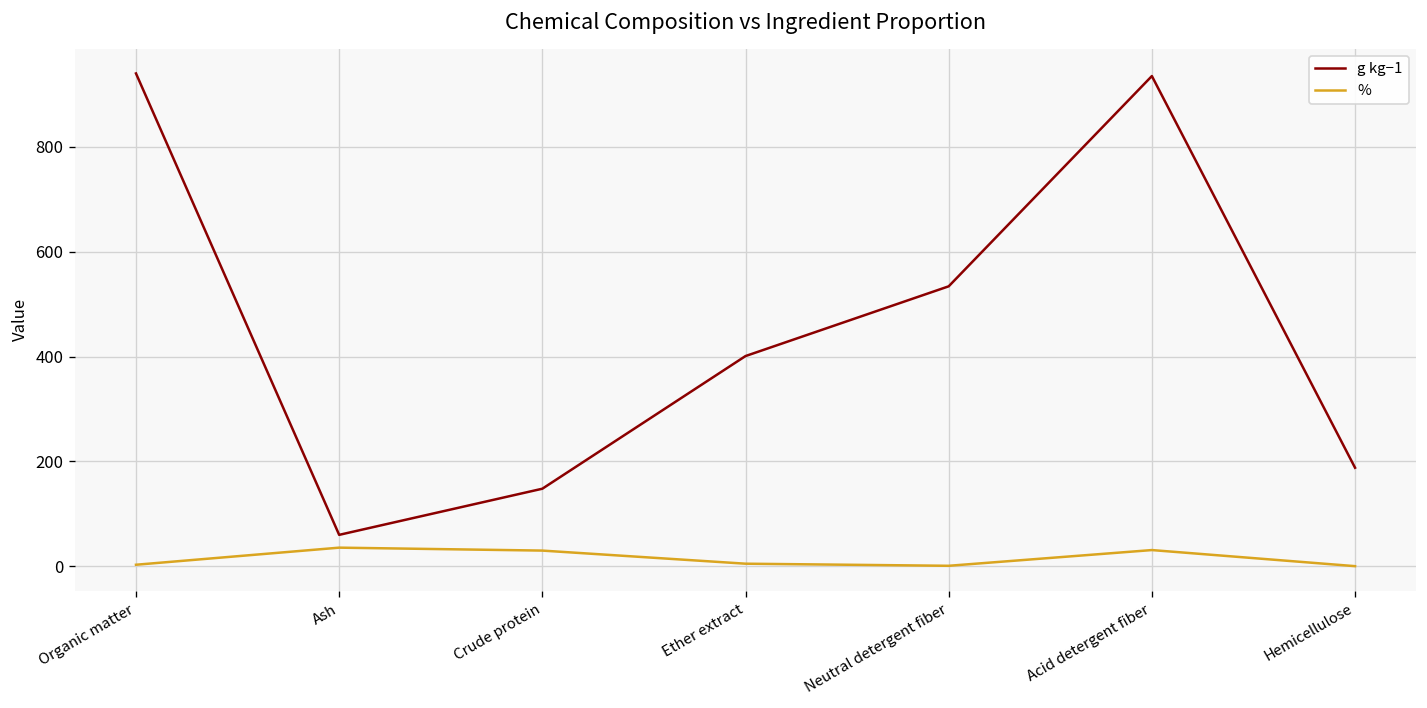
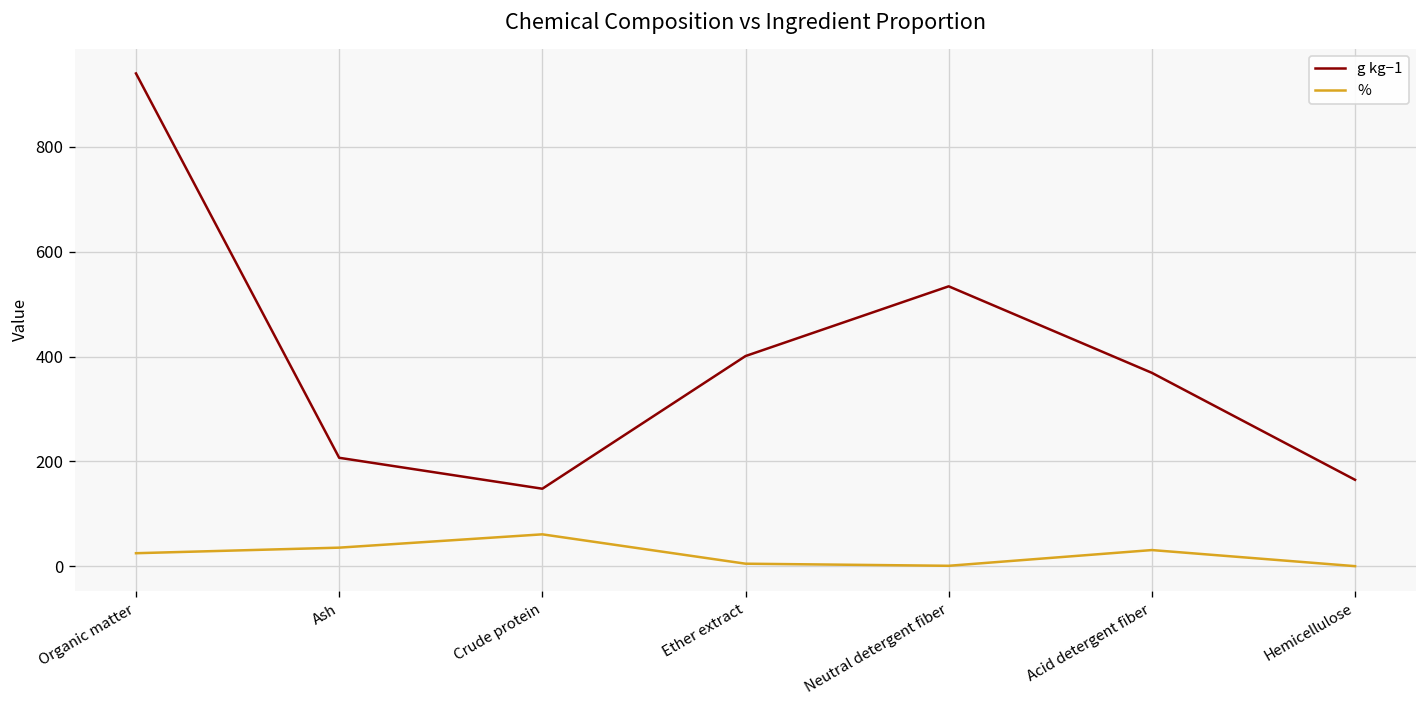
  {
    "g kg−1": {
      "Organic matter": 940,
-     "Ash": 60,
+     "Ash": 210,
      "Crude protein": 150,
      "Ether extract": 400,
      "Neutral detergent fiber": 530,
-     "Acid detergent fiber": 940,
-     "Hemicellulose": 190
+     "Acid detergent fiber": 370,
+     "Hemicellulose": 170
    },
    "%": {
-     "Organic matter": 0,
+     "Organic matter": 30,
      "Ash": 40,
-     "Crude protein": 30,
+     "Crude protein": 60,
      "Ether extract": 10,
      "Neutral detergent fiber": 0,
      "Acid detergent fiber": 30,
      "Hemicellulose": 0
    }
  }
